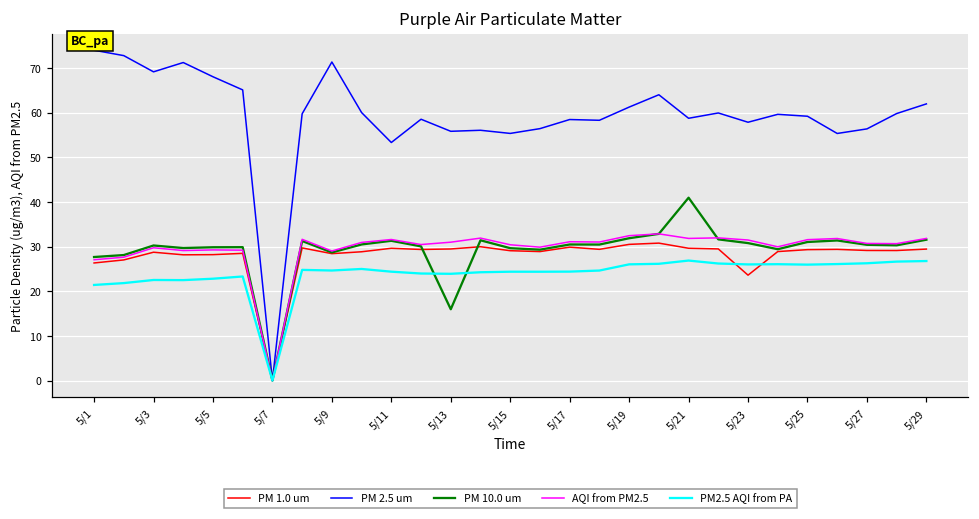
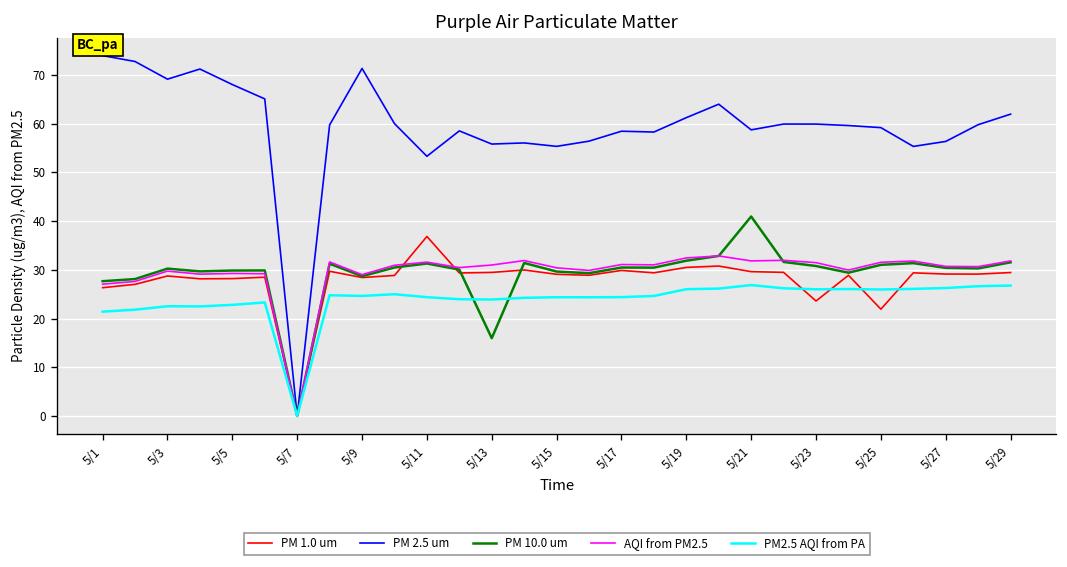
  {
    "PM 1.0 um": {
      "5/1": 26,
      "5/3": 29,
      "5/5": 28,
-     "5/11": 30,
+     "5/11": 37,
      "5/13": 29,
      "5/19": 31,
      "5/21": 30,
      "5/23": 24,
-     "5/25": 29,
+     "5/25": 22,
      "5/27": 29,
      "5/29": 29
    },
    "PM 2.5 um": {
      "5/3": 69,
      "5/5": 68,
      "5/9": 71,
      "5/11": 53,
      "5/13": 56,
      "5/15": 55,
      "5/17": 58,
      "5/19": 61,
      "5/21": 59,
-     "5/23": 58,
+     "5/23": 60,
      "5/25": 59,
      "5/27": 56,
      "5/29": 62
    },
    "PM 10.0 um": {
      "5/13": 16,
      "5/21": 41,
      "5/23": 31
    },
    "AQI from PM2.5": {
      "5/13": 31,
      "5/15": 30,
      "5/21": 32,
      "5/23": 31
    },
    "PM2.5 AQI from PA": {
      "5/1": 21,
      "5/3": 23,
      "5/5": 23,
      "5/9": 25,
      "5/11": 24,
      "5/13": 24,
      "5/15": 24,
      "5/17": 24,
      "5/19": 26,
      "5/21": 27,
      "5/23": 26,
      "5/25": 26,
      "5/27": 26,
      "5/29": 27
    }
  }
